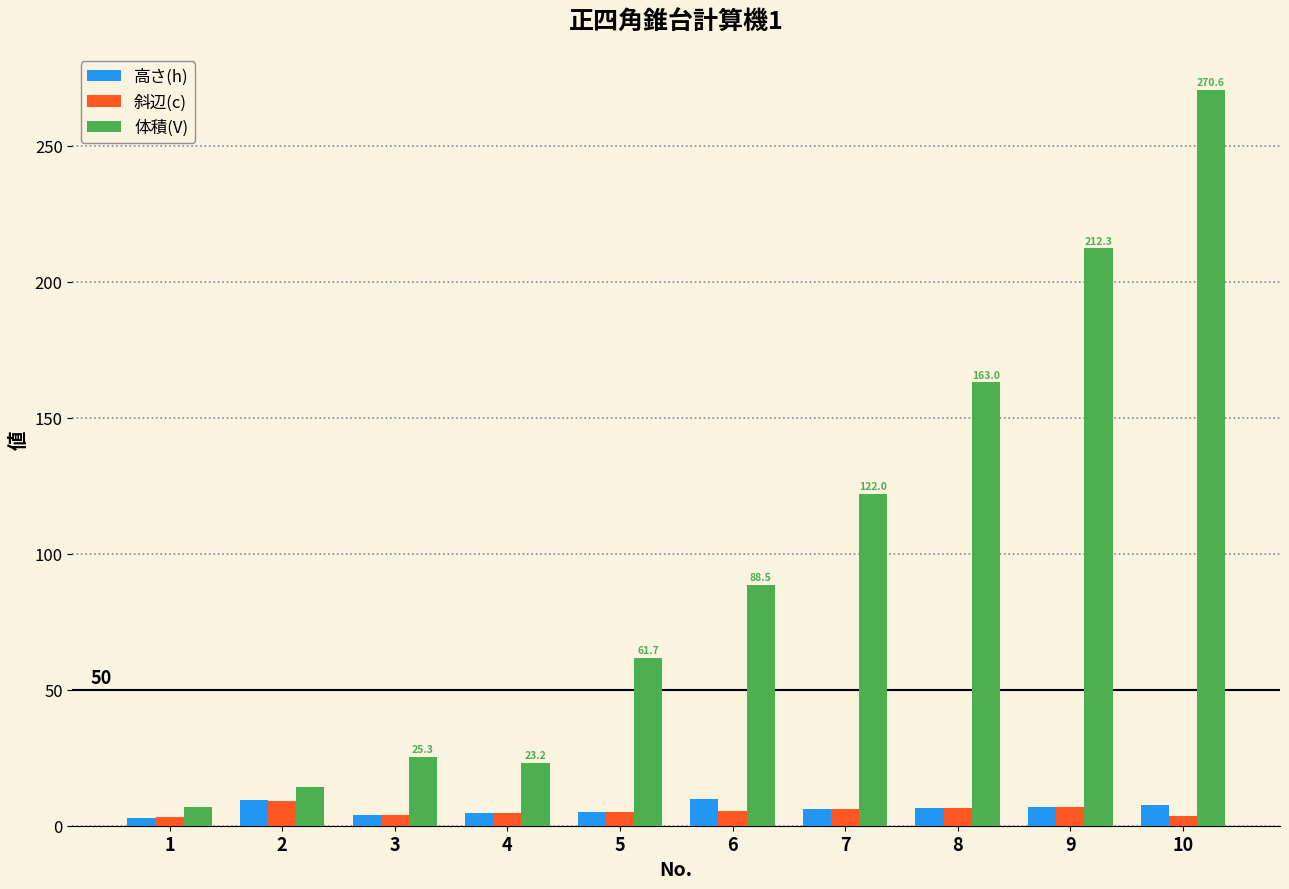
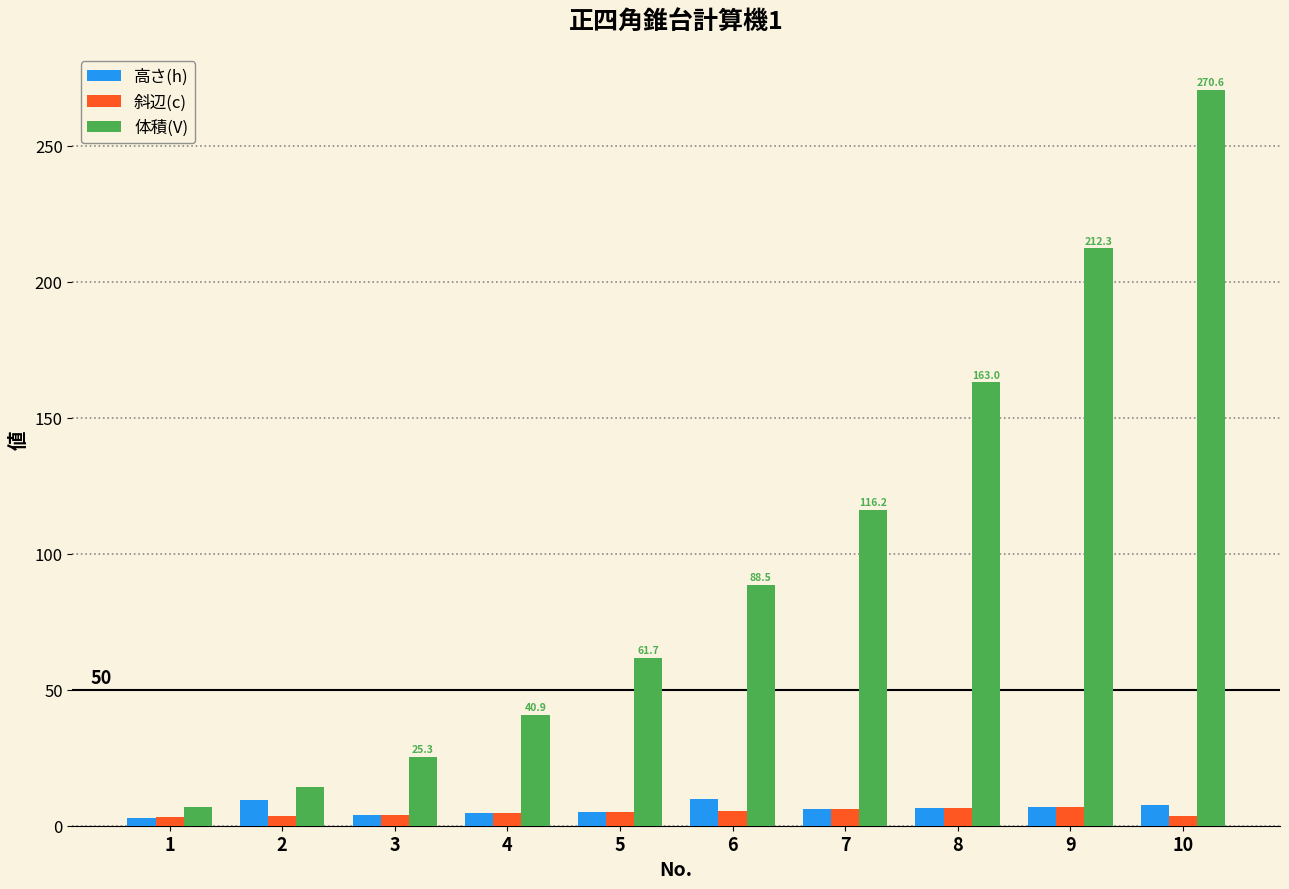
  {
    "高さ(h)": {
      "1": 3,
      "2": 10,
      "3": 4,
      "4": 5,
      "5": 5,
      "6": 10,
      "7": 6,
      "8": 7,
      "9": 7,
      "10": 8
    },
    "斜辺(c)": {
      "1": 3,
-     "2": 9,
+     "2": 4,
      "3": 4,
      "4": 5,
      "5": 5,
      "6": 6,
      "7": 6,
      "8": 7,
      "9": 7,
      "10": 4
    },
    "体積(V)": {
      "3": 25.3,
-     "4": 23.2,
+     "4": 40.9,
      "5": 61.7,
      "6": 88.5,
-     "7": 122.0,
+     "7": 116.2,
      "8": 163.0,
      "9": 212.3,
      "10": 270.6
    }
  }
